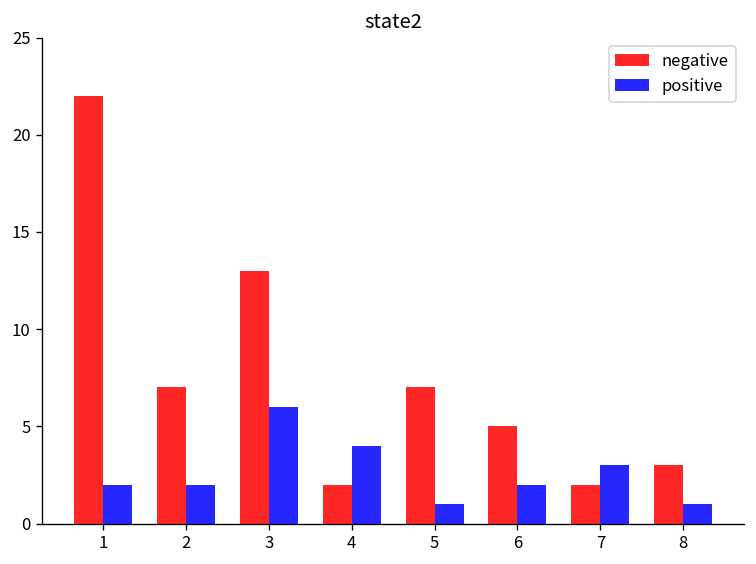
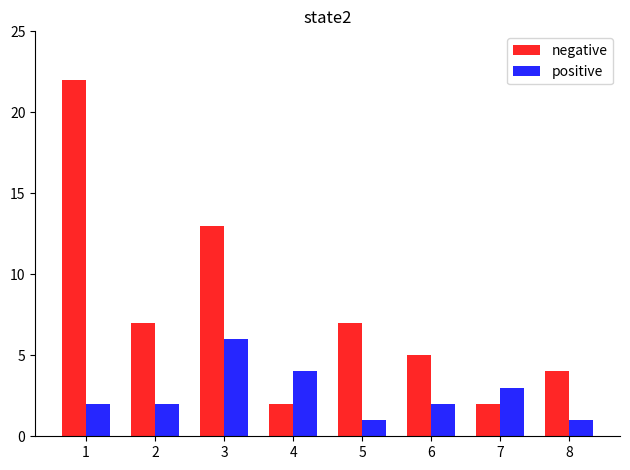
  {
    "negative": {
      "1": 22,
      "2": 7,
      "3": 13,
      "4": 2,
      "5": 7,
      "6": 5,
      "7": 2,
-     "8": 3
+     "8": 4
    },
    "positive": {
      "1": 2,
      "2": 2,
      "3": 6,
      "4": 4,
      "5": 1,
      "6": 2,
      "7": 3,
      "8": 1
    }
  }
